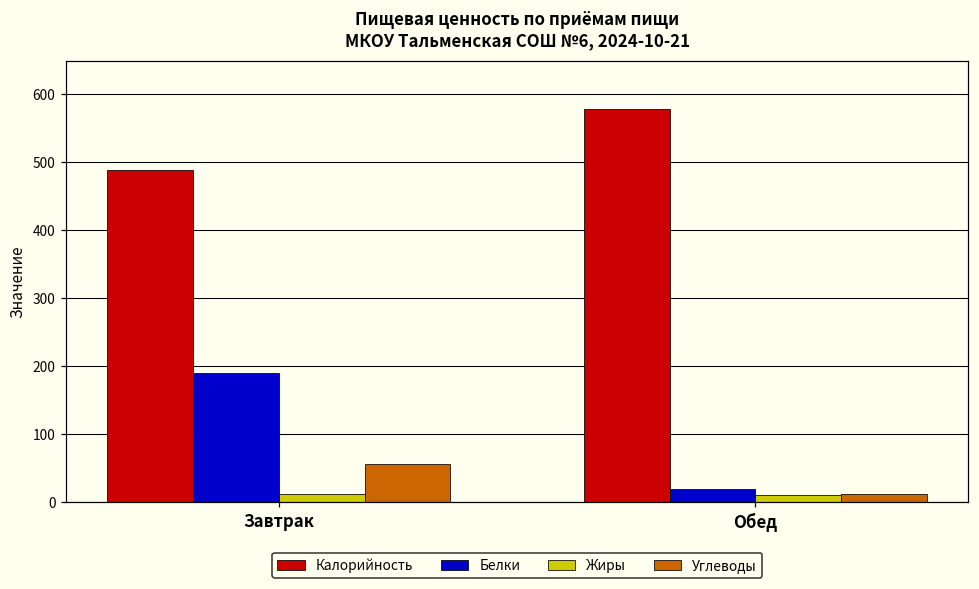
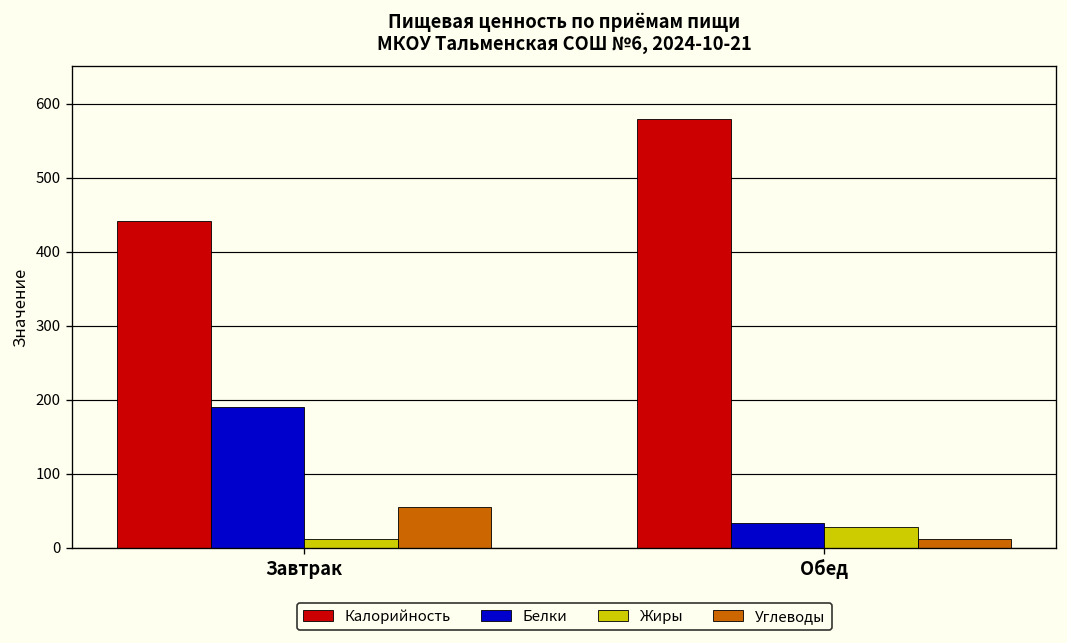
  {
    "Калорийность": {
-     "Завтрак": 490,
+     "Завтрак": 440,
      "Обед": 580
    },
    "Белки": {
      "Завтрак": 190,
-     "Обед": 20
+     "Обед": 30
    },
    "Жиры": {
      "Завтрак": 10,
-     "Обед": 10
+     "Обед": 30
    },
    "Углеводы": {
      "Завтрак": 60,
      "Обед": 10
    }
  }
